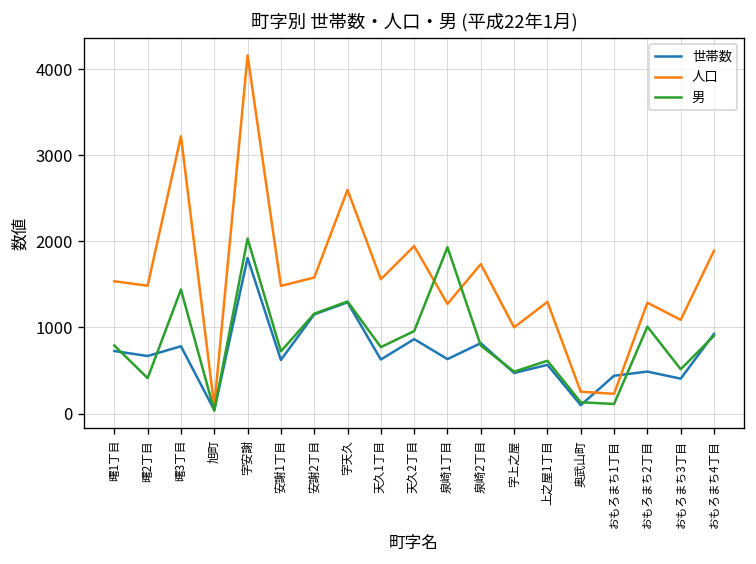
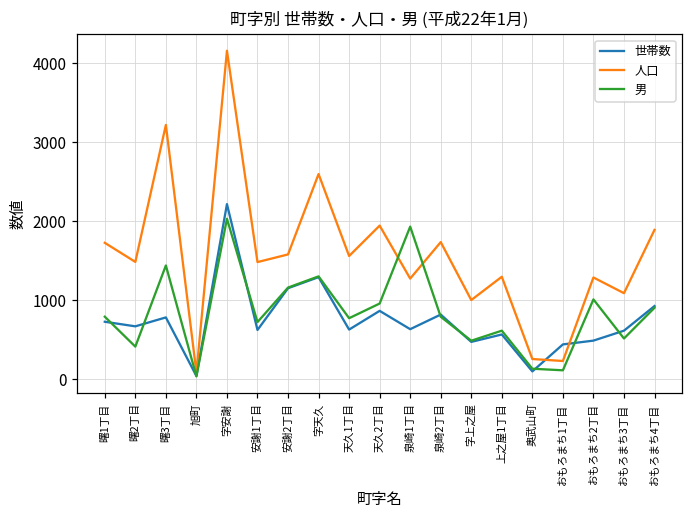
  {
    "世帯数": {
      "曙1丁目": 700,
      "曙2丁目": 700,
      "曙3丁目": 800,
-     "字安謝": 1800,
+     "字安謝": 2200,
      "安謝1丁目": 600,
      "天久1丁目": 600,
      "天久2丁目": 900,
      "泉崎1丁目": 600,
      "上之屋1丁目": 600,
      "おもろまち1丁目": 400,
      "おもろまち2丁目": 500,
-     "おもろまち3丁目": 400
+     "おもろまち3丁目": 600
    },
    "人口": {
-     "曙1丁目": 1500,
+     "曙1丁目": 1700,
      "曙2丁目": 1500,
      "曙3丁目": 3200,
      "旭町": 100,
      "字安謝": 4200,
      "安謝1丁目": 1500,
      "安謝2丁目": 1600,
      "字天久": 2600,
      "天久1丁目": 1600,
      "天久2丁目": 1900,
      "泉崎1丁目": 1300,
      "泉崎2丁目": 1700,
      "字上之屋": 1000,
      "上之屋1丁目": 1300,
      "奥武山町": 300,
      "おもろまち1丁目": 200,
      "おもろまち2丁目": 1300,
      "おもろまち3丁目": 1100,
      "おもろまち4丁目": 1900
    },
    "男": {
      "曙1丁目": 800,
      "曙2丁目": 400,
      "曙3丁目": 1400,
      "字安謝": 2000,
      "安謝1丁目": 700,
      "天久1丁目": 800,
      "天久2丁目": 1000,
      "泉崎1丁目": 1900,
      "上之屋1丁目": 600,
      "おもろまち1丁目": 100,
      "おもろまち2丁目": 1000,
      "おもろまち3丁目": 500
    }
  }
